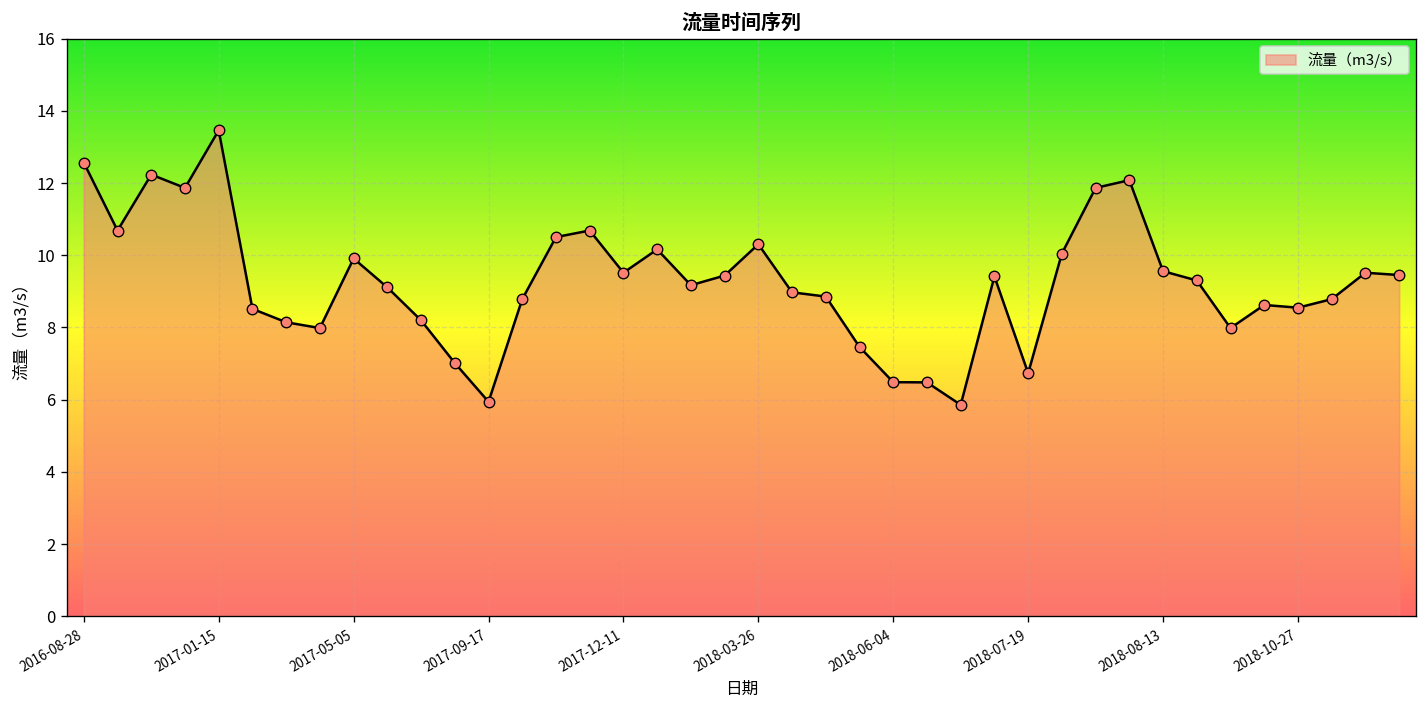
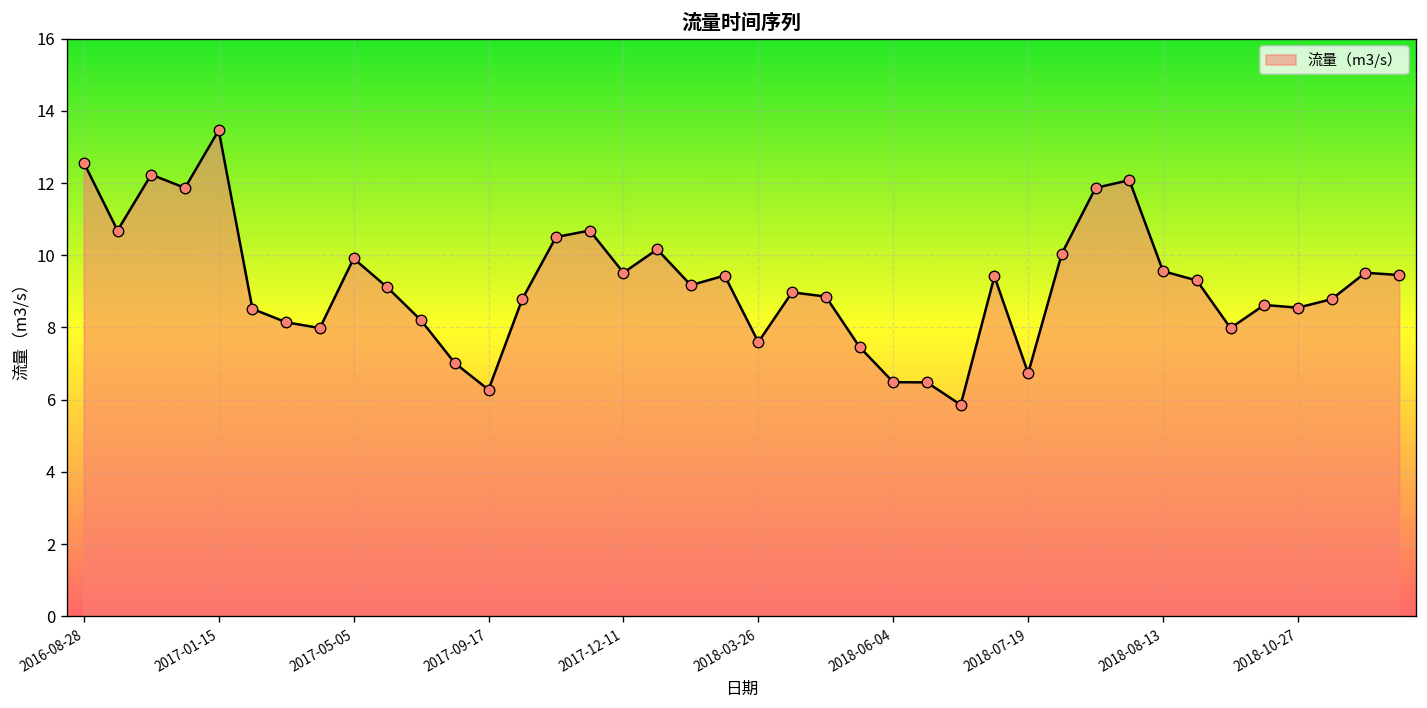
  {
    "2016-08-28": 12.6,
    "2017-01-15": 13.5,
    "2017-05-05": 9.9,
-   "2017-09-17": 5.9,
+   "2017-09-17": 6.3,
    "2017-12-11": 9.5,
-   "2018-03-26": 10.3,
+   "2018-03-26": 7.6,
    "2018-06-04": 6.5,
    "2018-07-19": 6.7,
    "2018-08-13": 9.6,
    "2018-10-27": 8.5
  }
